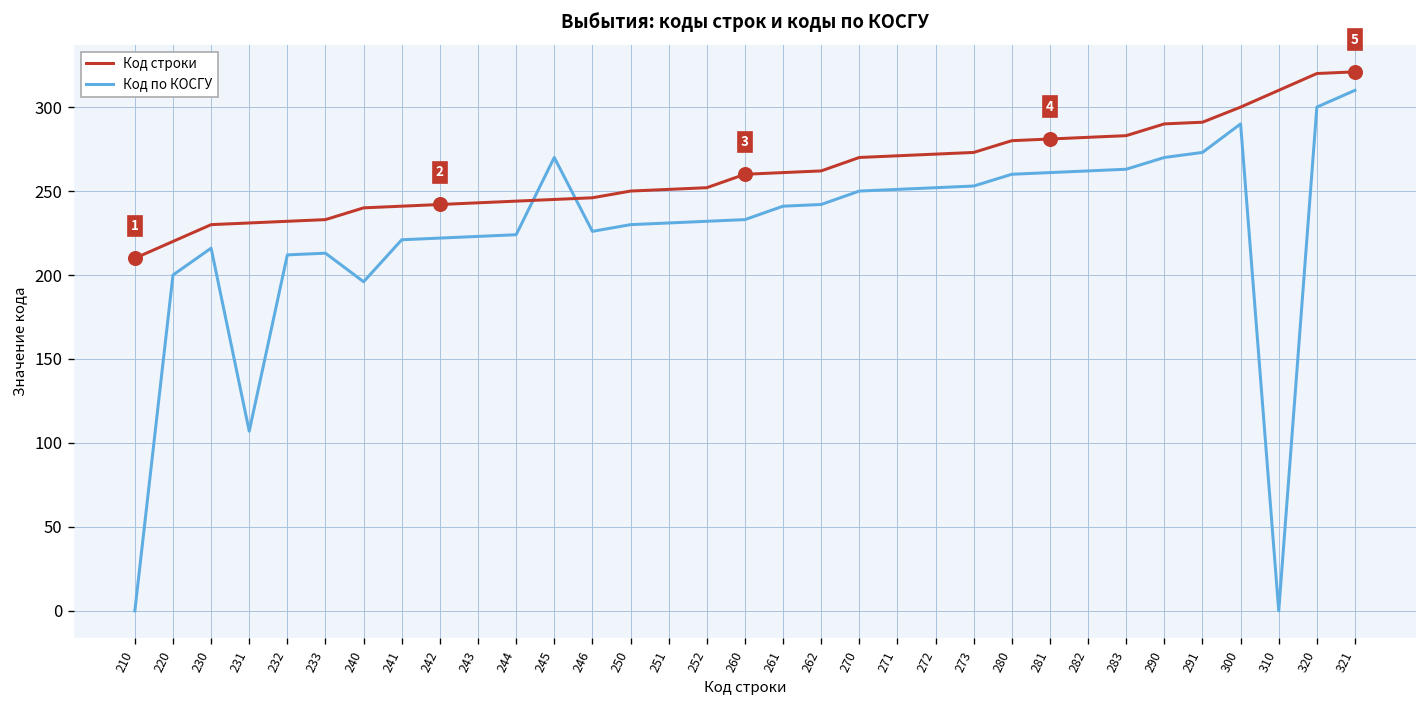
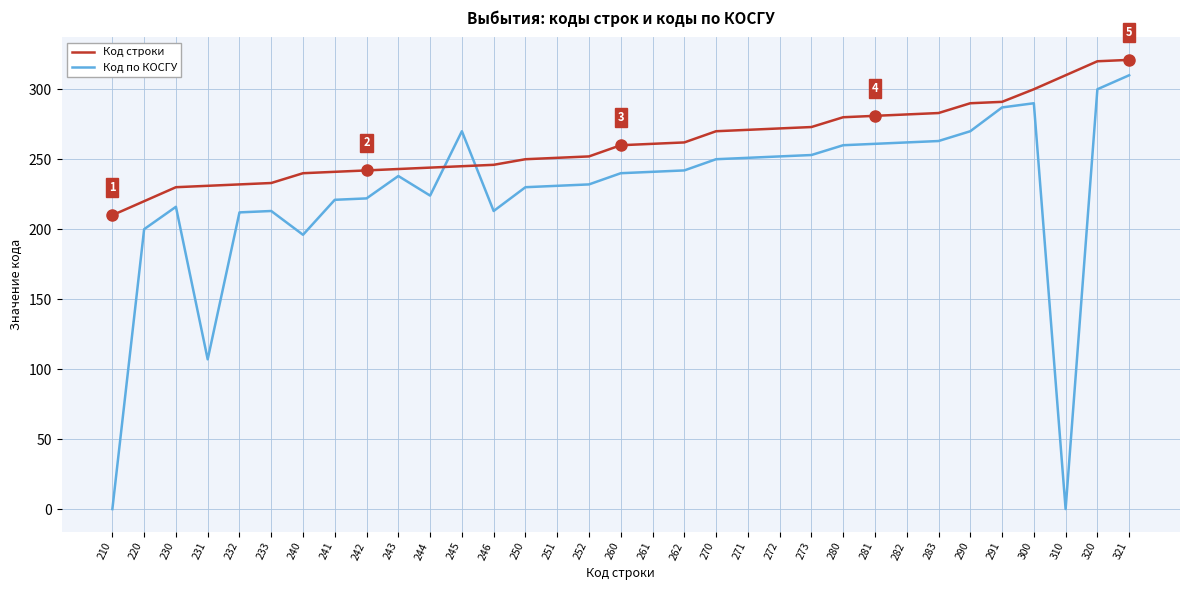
  {
    "Код по КОСГУ": {
      "210": 0,
      "220": 200,
      "230": 216,
      "231": 107,
      "232": 212,
      "233": 213,
      "240": 196,
      "241": 221,
      "242": 222,
-     "243": 223,
+     "243": 238,
      "244": 224,
      "245": 270,
-     "246": 226,
+     "246": 213,
      "250": 230,
      "251": 231,
      "252": 232,
-     "260": 233,
+     "260": 240,
      "261": 241,
      "262": 242,
      "270": 250,
      "271": 251,
      "272": 252,
      "273": 253,
      "280": 260,
      "281": 261,
      "282": 262,
      "283": 263,
      "290": 270,
-     "291": 273,
+     "291": 287,
      "300": 290,
      "310": 0,
      "320": 300,
      "321": 310
    }
  }
